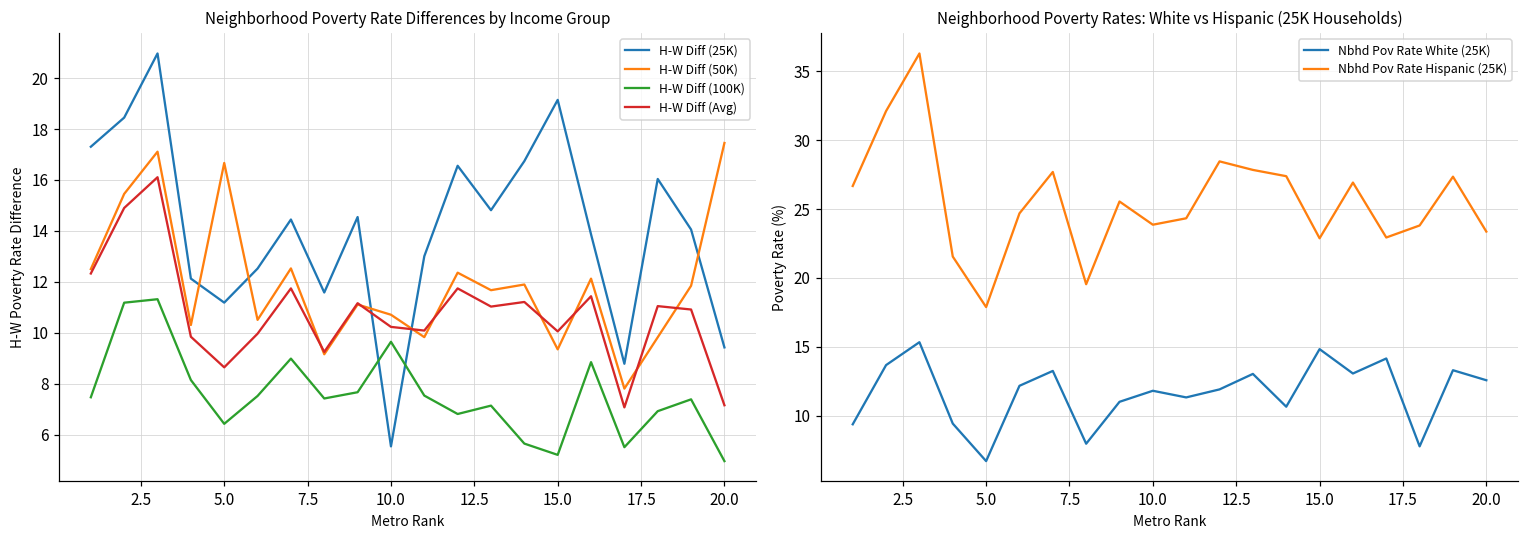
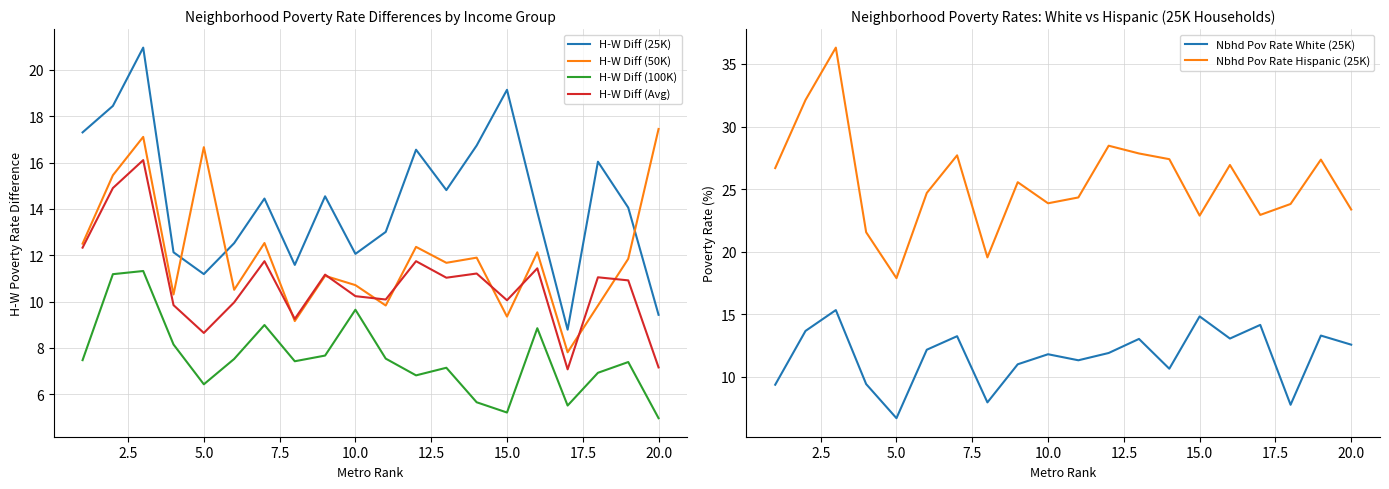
  {
    "Neighborhood Poverty Rate Differences by Income Group": {
      "H-W Diff (25K)": {
        "5.0": 11.2,
-       "10.0": 5.5,
+       "10.0": 12.1,
        "15.0": 19.1,
        "20.0": 9.4
      },
      "H-W Diff (50K)": {
        "5.0": 16.7,
        "10.0": 10.7,
        "15.0": 9.4,
        "20.0": 17.5
      },
      "H-W Diff (100K)": {
        "5.0": 6.4,
        "10.0": 9.6,
        "15.0": 5.2,
        "20.0": 5.0
      },
      "H-W Diff (Avg)": {
        "5.0": 8.6,
        "10.0": 10.2,
        "15.0": 10.1,
        "20.0": 7.2
      }
    },
    "Neighborhood Poverty Rates: White vs Hispanic (25K Households)": {
      "Nbhd Pov Rate White (25K)": {
        "5.0": 6.7,
        "10.0": 11.8,
        "15.0": 14.8,
        "20.0": 12.6
      },
      "Nbhd Pov Rate Hispanic (25K)": {
        "5.0": 17.9,
        "10.0": 23.9,
        "15.0": 22.9,
        "20.0": 23.4
      }
    }
  }
